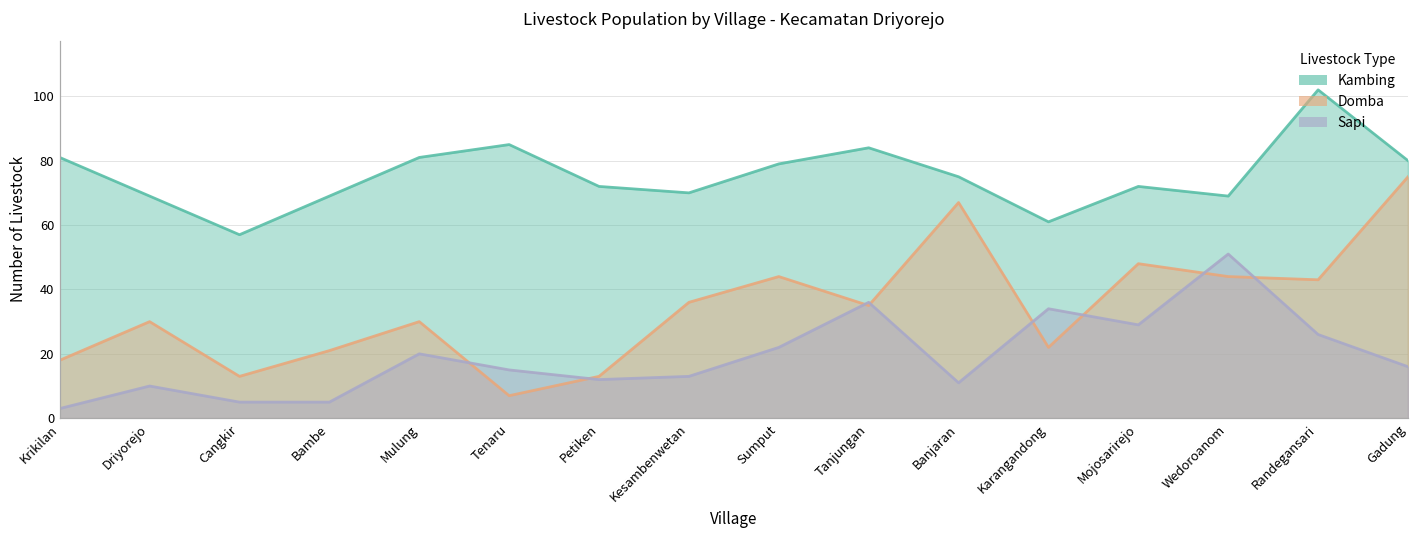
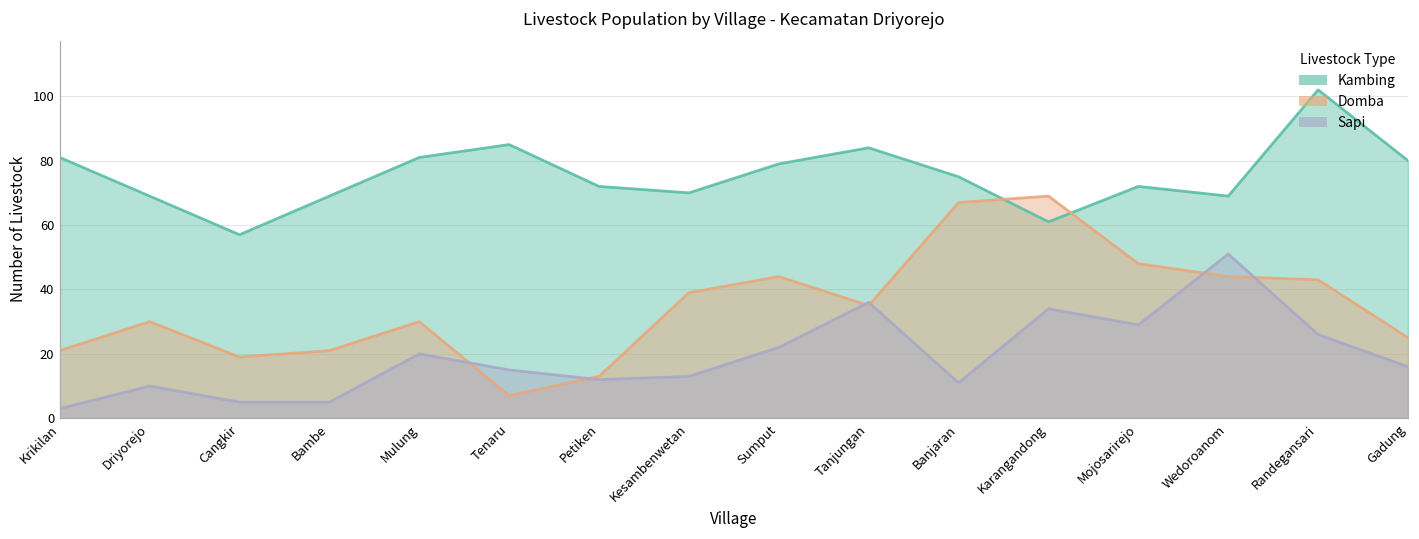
  {
    "Domba": {
-     "Krikilan": 18,
+     "Krikilan": 21,
      "Driyorejo": 30,
-     "Cangkir": 13,
+     "Cangkir": 19,
      "Bambe": 21,
      "Mulung": 30,
      "Tenaru": 7,
      "Petiken": 13,
-     "Kesambenwetan": 36,
+     "Kesambenwetan": 39,
      "Sumput": 44,
      "Tanjungan": 35,
      "Banjaran": 67,
-     "Karangandong": 22,
+     "Karangandong": 69,
      "Mojosarirejo": 48,
      "Wedoroanom": 44,
      "Randegansari": 43,
-     "Gadung": 75
+     "Gadung": 25
    }
  }
